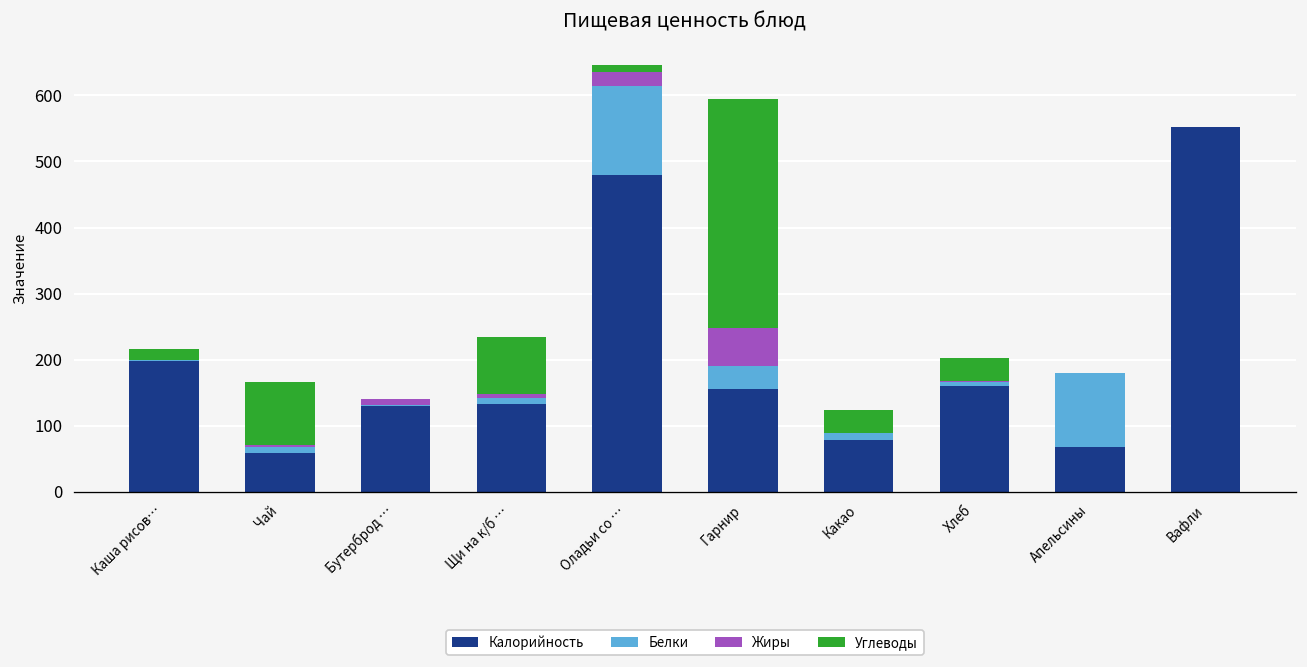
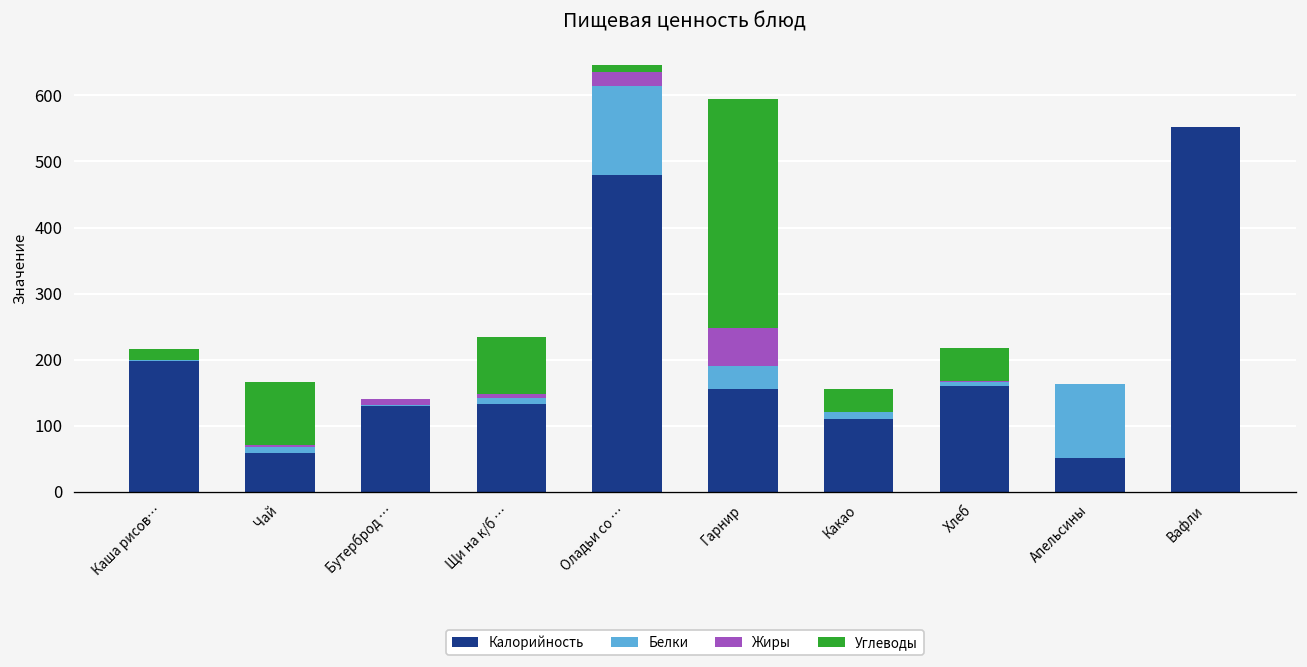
  {
    "Калорийность": {
      "Каша рисов…": 200,
      "Чай": 60,
      "Бутерброд …": 130,
      "Щи на к/б …": 130,
      "Оладьи со …": 480,
      "Гарнир": 160,
-     "Какао": 80,
+     "Какао": 110,
      "Хлеб": 160,
-     "Апельсины": 70,
+     "Апельсины": 50,
      "Вафли": 550
    },
    "Белки": {
      "Чай": 10,
      "Щи на к/б …": 10,
      "Оладьи со …": 140,
      "Гарнир": 30,
      "Какао": 10,
      "Хлеб": 10,
      "Апельсины": 110,
      "Вафли": 0
    },
    "Жиры": {
      "Бутерброд …": 10,
      "Щи на к/б …": 10,
      "Оладьи со …": 20,
      "Гарнир": 60,
      "Апельсины": 0,
      "Вафли": 0
    },
    "Углеводы": {
      "Каша рисов…": 20,
      "Чай": 100,
      "Бутерброд …": 0,
      "Щи на к/б …": 90,
      "Оладьи со …": 10,
      "Гарнир": 350,
      "Какао": 40,
-     "Хлеб": 40,
+     "Хлеб": 50,
      "Апельсины": 0,
      "Вафли": 0
    }
  }
